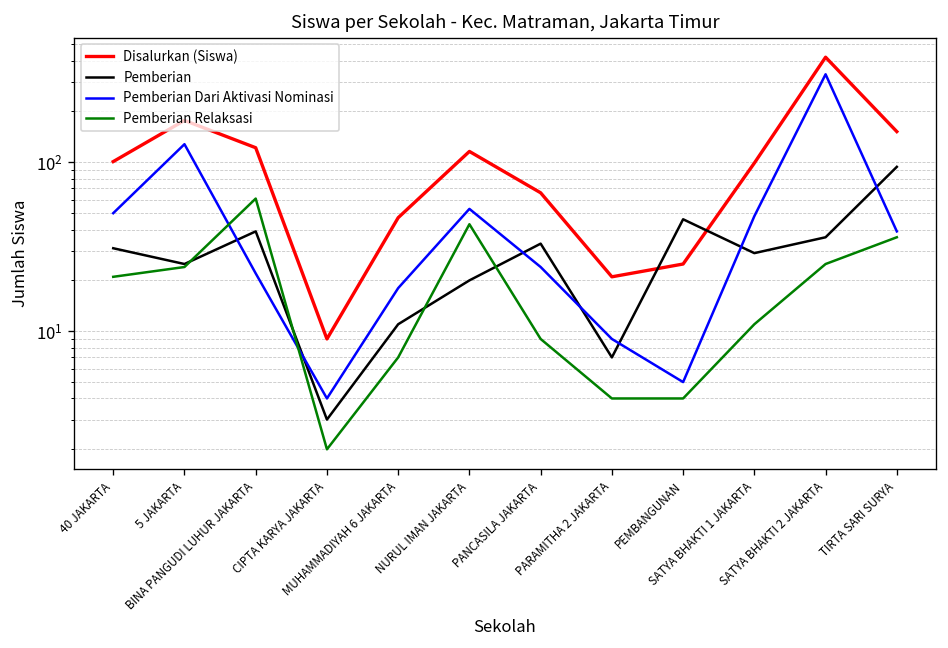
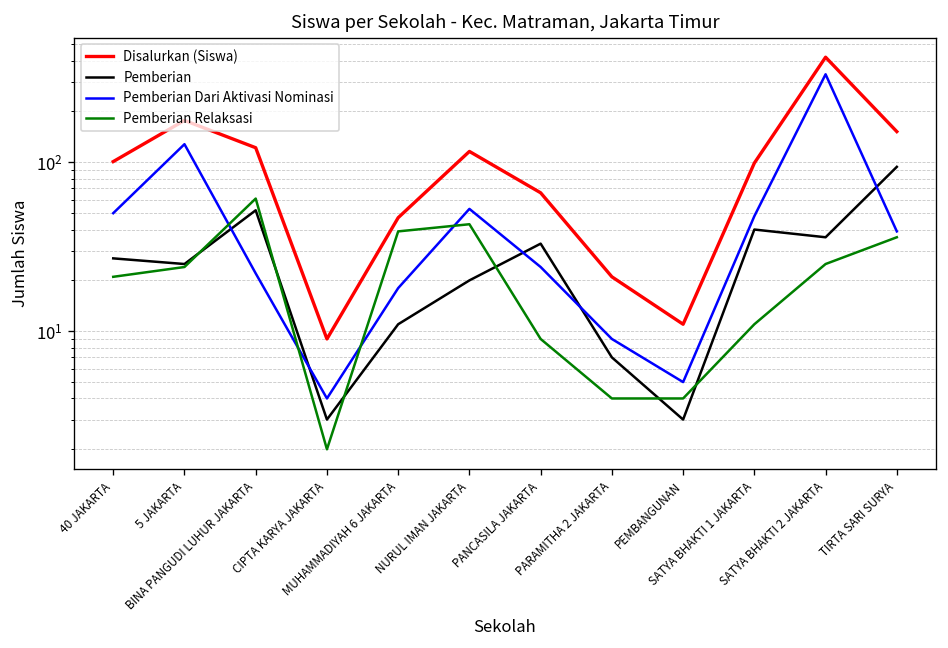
  {
    "Disalurkan (Siswa)": {
      "40 JAKARTA": 100,
      "BINA PANGUDI LUHUR JAKARTA": 120,
      "CIPTA KARYA JAKARTA": 9,
      "MUHAMMADIYAH 6 JAKARTA": 47,
      "NURUL IMAN JAKARTA": 120,
      "PANCASILA JAKARTA": 70,
      "PARAMITHA 2 JAKARTA": 21,
-     "PEMBANGUNAN": 25,
+     "PEMBANGUNAN": 11,
      "SATYA BHAKTI 1 JAKARTA": 100,
      "SATYA BHAKTI 2 JAKARTA": 420,
      "TIRTA SARI SURYA": 150
    },
    "Pemberian": {
-     "40 JAKARTA": 31,
-     "BINA PANGUDI LUHUR JAKARTA": 39,
+     "40 JAKARTA": 27,
+     "BINA PANGUDI LUHUR JAKARTA": 52,
      "CIPTA KARYA JAKARTA": 3,
      "MUHAMMADIYAH 6 JAKARTA": 11,
      "NURUL IMAN JAKARTA": 20,
      "PANCASILA JAKARTA": 33,
      "PARAMITHA 2 JAKARTA": 7,
-     "PEMBANGUNAN": 46,
-     "SATYA BHAKTI 1 JAKARTA": 29,
+     "PEMBANGUNAN": 3,
+     "SATYA BHAKTI 1 JAKARTA": 40,
      "SATYA BHAKTI 2 JAKARTA": 36,
      "TIRTA SARI SURYA": 90
    },
    "Pemberian Dari Aktivasi Nominasi": {
      "40 JAKARTA": 50,
      "5 JAKARTA": 130,
      "BINA PANGUDI LUHUR JAKARTA": 22,
      "CIPTA KARYA JAKARTA": 4,
      "MUHAMMADIYAH 6 JAKARTA": 18,
      "NURUL IMAN JAKARTA": 53,
      "PANCASILA JAKARTA": 24,
      "PARAMITHA 2 JAKARTA": 9,
      "PEMBANGUNAN": 5,
      "SATYA BHAKTI 1 JAKARTA": 48,
      "SATYA BHAKTI 2 JAKARTA": 330,
      "TIRTA SARI SURYA": 39
    },
    "Pemberian Relaksasi": {
      "40 JAKARTA": 21,
      "BINA PANGUDI LUHUR JAKARTA": 61,
      "CIPTA KARYA JAKARTA": 2,
-     "MUHAMMADIYAH 6 JAKARTA": 7,
+     "MUHAMMADIYAH 6 JAKARTA": 39,
      "NURUL IMAN JAKARTA": 43,
      "PANCASILA JAKARTA": 9,
      "PARAMITHA 2 JAKARTA": 4,
      "PEMBANGUNAN": 4,
      "SATYA BHAKTI 1 JAKARTA": 11,
      "SATYA BHAKTI 2 JAKARTA": 25,
      "TIRTA SARI SURYA": 36
    }
  }
